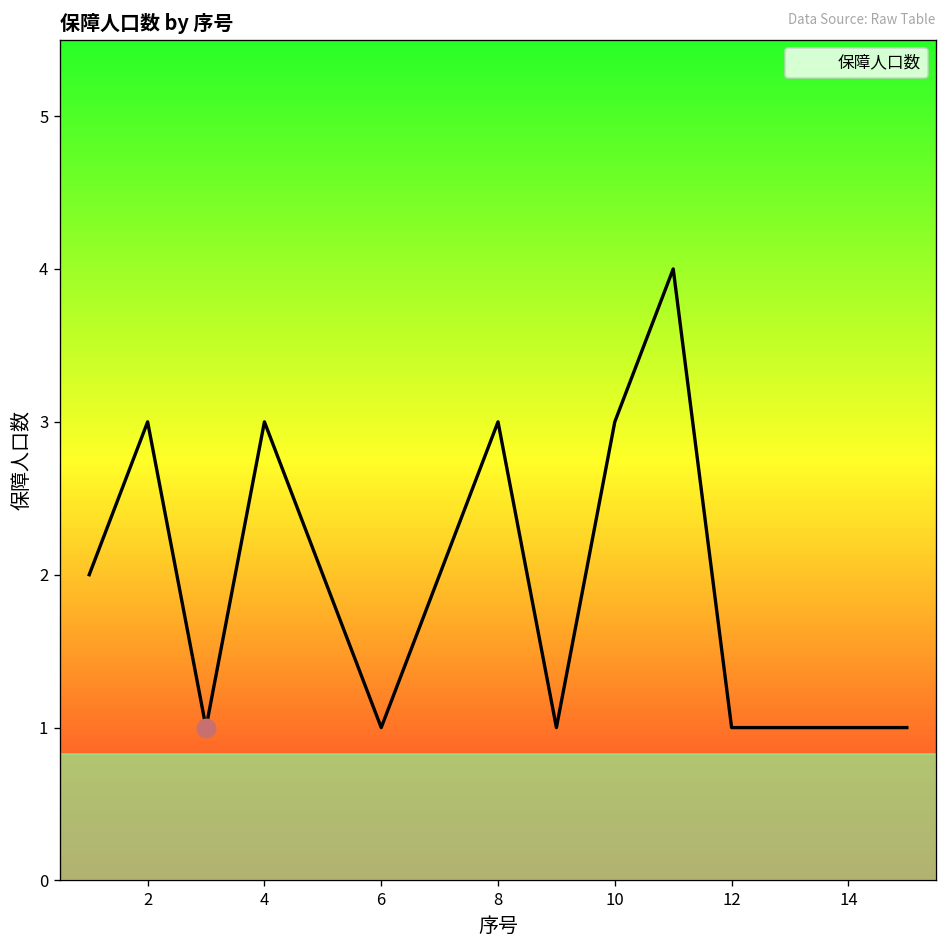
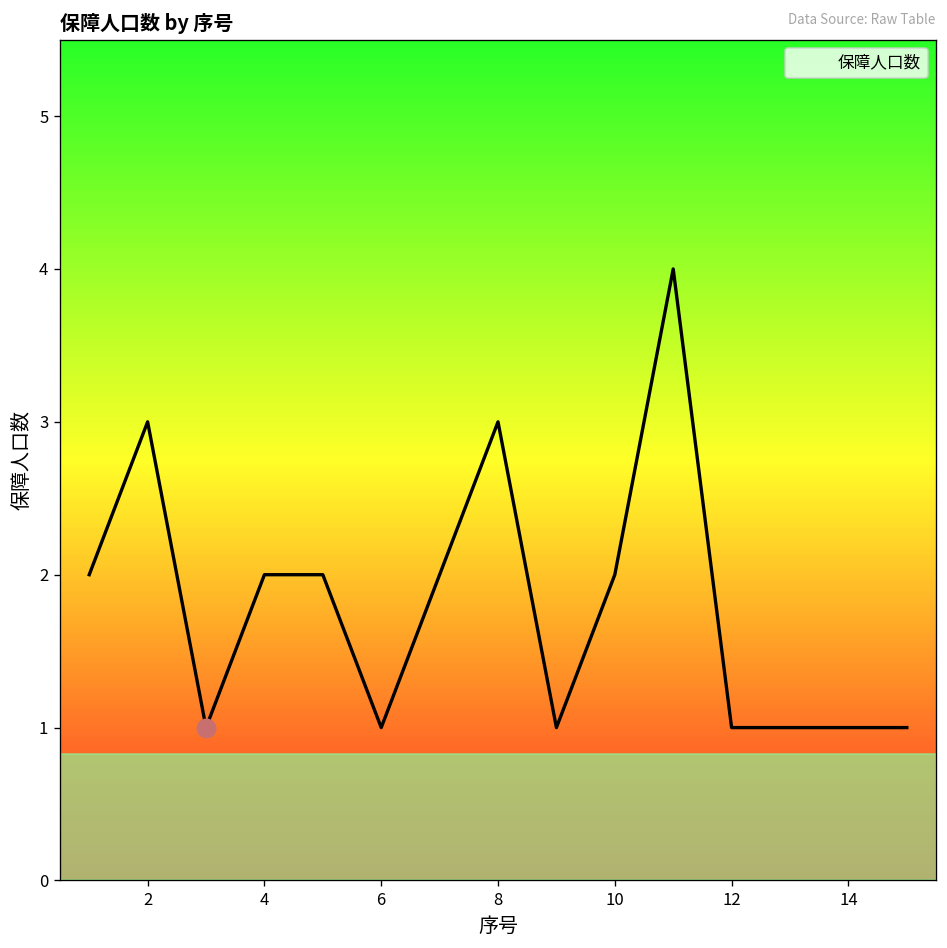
  {
    "保障人口数": {
      "2": 3,
-     "4": 3,
+     "4": 2,
      "6": 1,
      "8": 3,
-     "10": 3,
+     "10": 2,
      "12": 1,
      "14": 1
    }
  }
